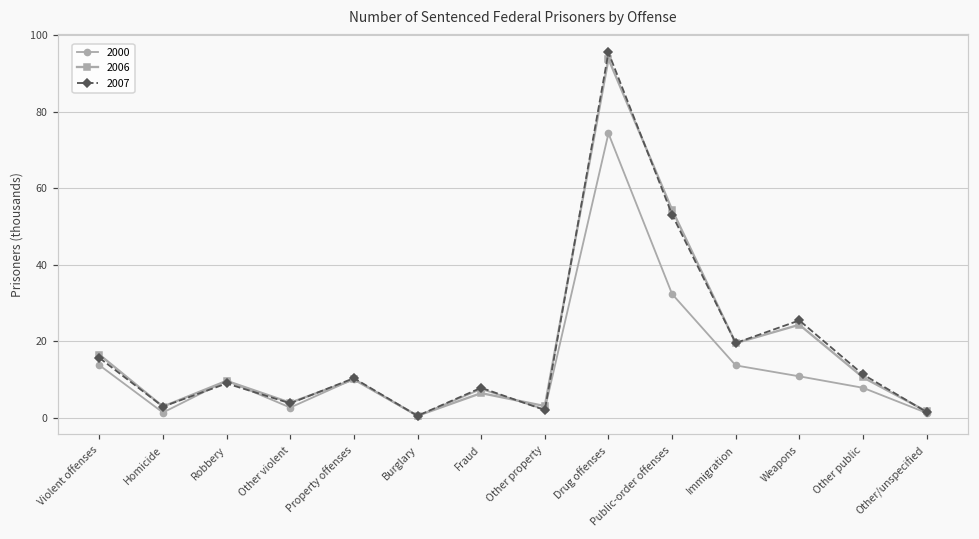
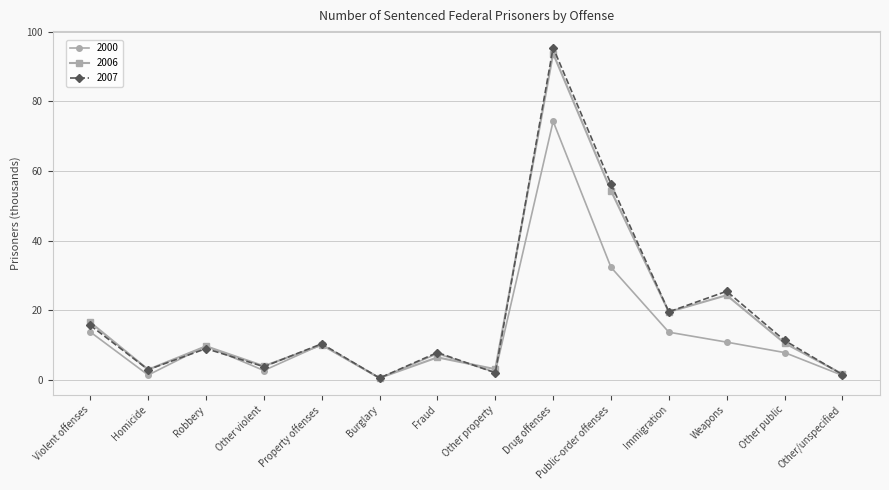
  {
    "2007": {
      "Violent offenses": 16,
      "Drug offenses": 95,
-     "Public-order offenses": 53,
+     "Public-order offenses": 56,
      "Weapons": 25,
      "Other public": 11
    }
  }
